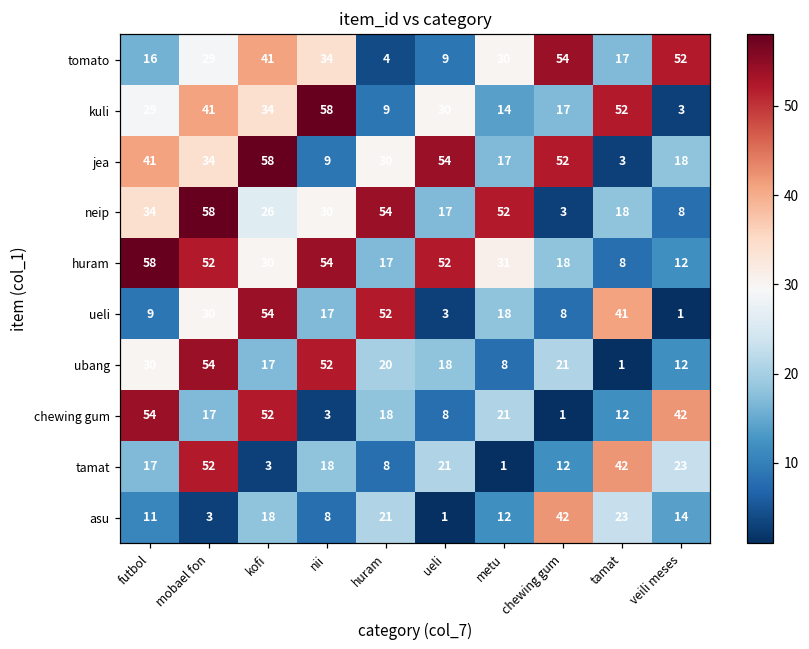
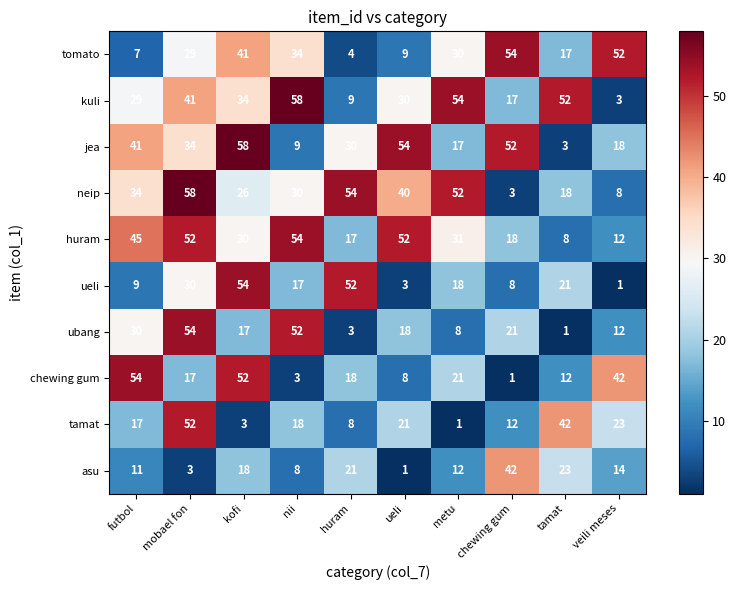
  {
    "tomato": {
-     "futbol": 16,
+     "futbol": 7,
      "kofi": 41,
      "huram": 4,
      "ueli": 9,
      "chewing gum": 54,
      "tamat": 17,
      "veili meses": 52
    },
    "kuli": {
      "mobael fon": 41,
      "nii": 58,
      "huram": 9,
-     "metu": 14,
+     "metu": 54,
      "chewing gum": 17,
      "tamat": 52,
      "veili meses": 3
    },
    "jea": {
      "futbol": 41,
      "kofi": 58,
      "nii": 9,
      "ueli": 54,
      "metu": 17,
      "chewing gum": 52,
      "tamat": 3,
      "veili meses": 18
    },
    "neip": {
      "mobael fon": 58,
      "huram": 54,
-     "ueli": 17,
+     "ueli": 40,
      "metu": 52,
      "chewing gum": 3,
      "tamat": 18,
      "veili meses": 8
    },
    "huram": {
-     "futbol": 58,
+     "futbol": 45,
      "mobael fon": 52,
      "nii": 54,
      "huram": 17,
      "ueli": 52,
      "chewing gum": 18,
      "tamat": 8,
      "veili meses": 12
    },
    "ueli": {
      "futbol": 9,
      "kofi": 54,
      "nii": 17,
      "huram": 52,
      "ueli": 3,
      "metu": 18,
      "chewing gum": 8,
-     "tamat": 41,
+     "tamat": 21,
      "veili meses": 1
    },
    "ubang": {
      "mobael fon": 54,
      "kofi": 17,
      "nii": 52,
-     "huram": 20,
+     "huram": 3,
      "ueli": 18,
      "metu": 8,
      "chewing gum": 21,
      "tamat": 1,
      "veili meses": 12
    },
    "chewing gum": {
      "futbol": 54,
      "mobael fon": 17,
      "kofi": 52,
      "nii": 3,
      "huram": 18,
      "ueli": 8,
      "metu": 21,
      "chewing gum": 1,
      "tamat": 12,
      "veili meses": 42
    },
    "tamat": {
      "futbol": 17,
      "mobael fon": 52,
      "kofi": 3,
      "nii": 18,
      "huram": 8,
      "ueli": 21,
      "metu": 1,
      "chewing gum": 12,
      "tamat": 42,
      "veili meses": 23
    },
    "asu": {
      "futbol": 11,
      "mobael fon": 3,
      "kofi": 18,
      "nii": 8,
      "huram": 21,
      "ueli": 1,
      "metu": 12,
      "chewing gum": 42,
      "tamat": 23,
      "veili meses": 14
    }
  }
